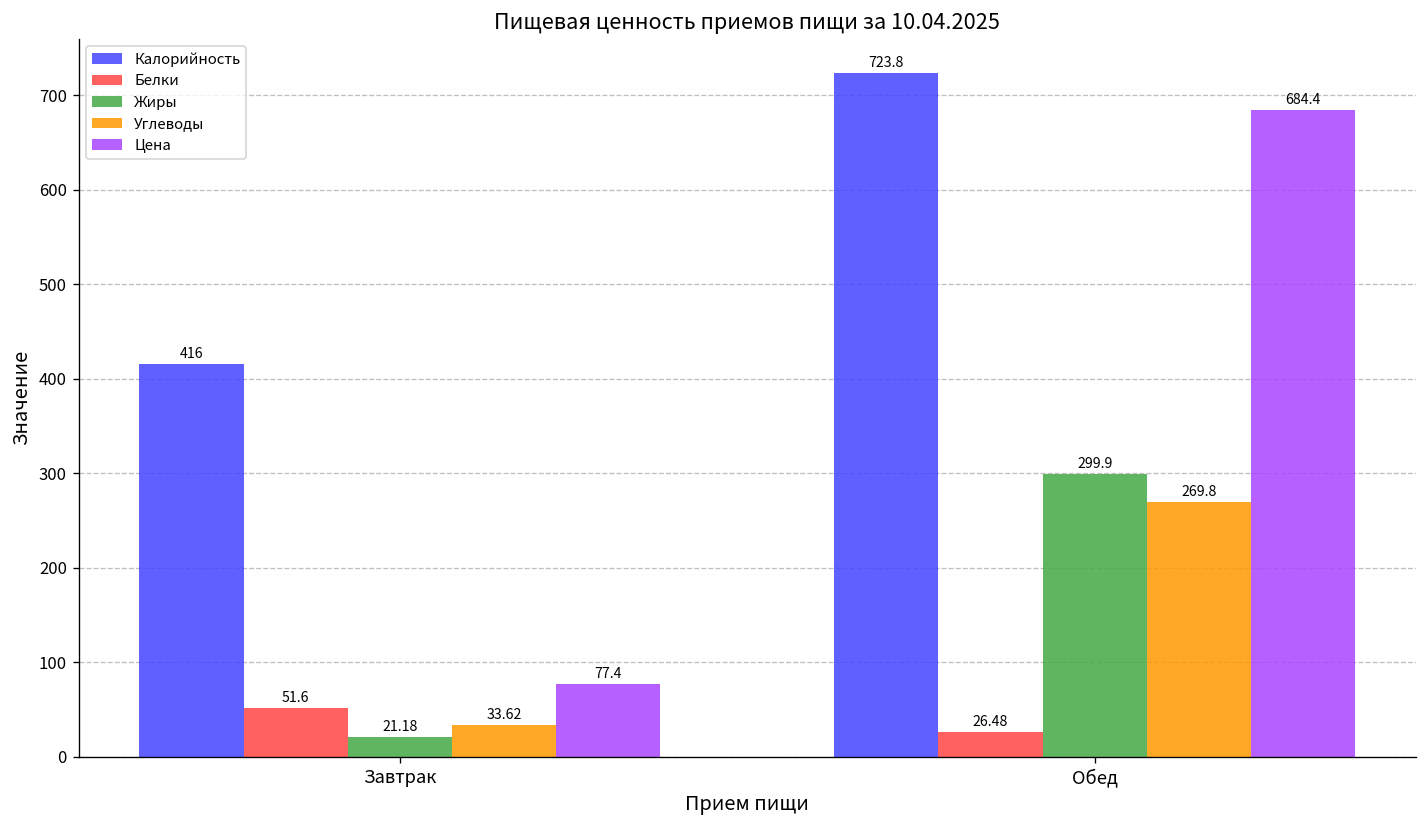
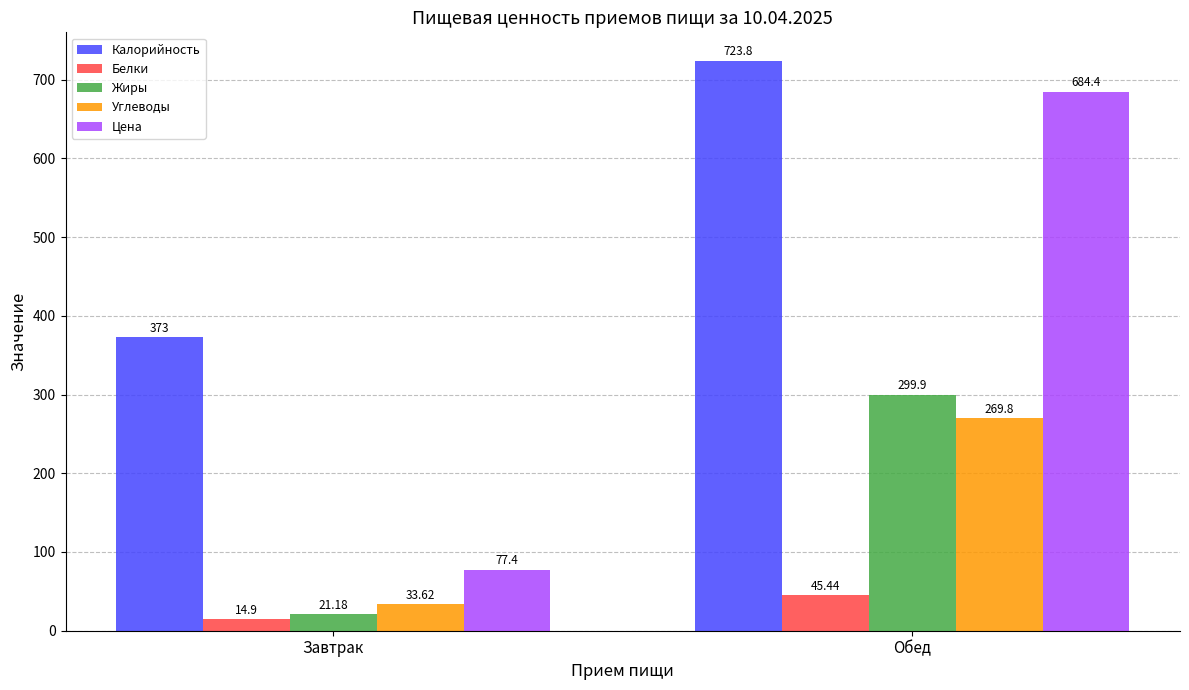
  {
    "Калорийность": {
-     "Завтрак": 416,
+     "Завтрак": 373,
      "Обед": 723.8
    },
    "Белки": {
-     "Завтрак": 51.6,
-     "Обед": 26.48
+     "Завтрак": 14.9,
+     "Обед": 45.44
    },
    "Жиры": {
      "Завтрак": 21.18,
      "Обед": 299.9
    },
    "Углеводы": {
      "Завтрак": 33.62,
      "Обед": 269.8
    },
    "Цена": {
      "Завтрак": 77.4,
      "Обед": 684.4
    }
  }
